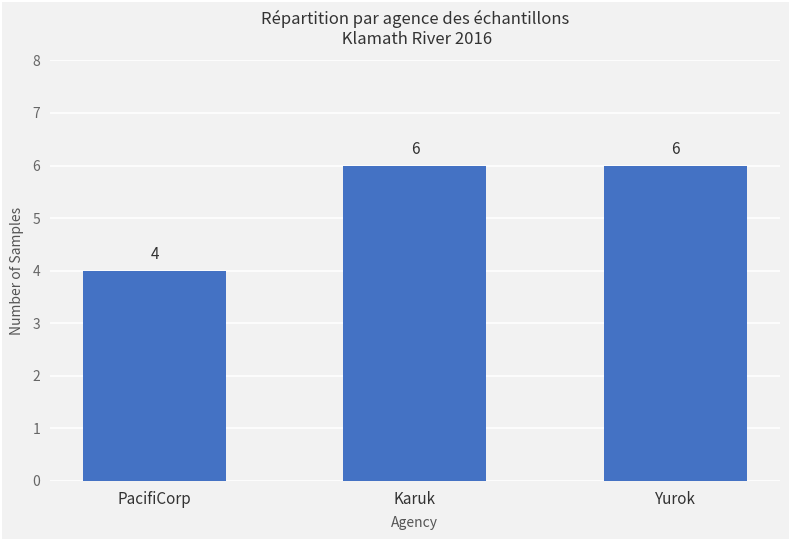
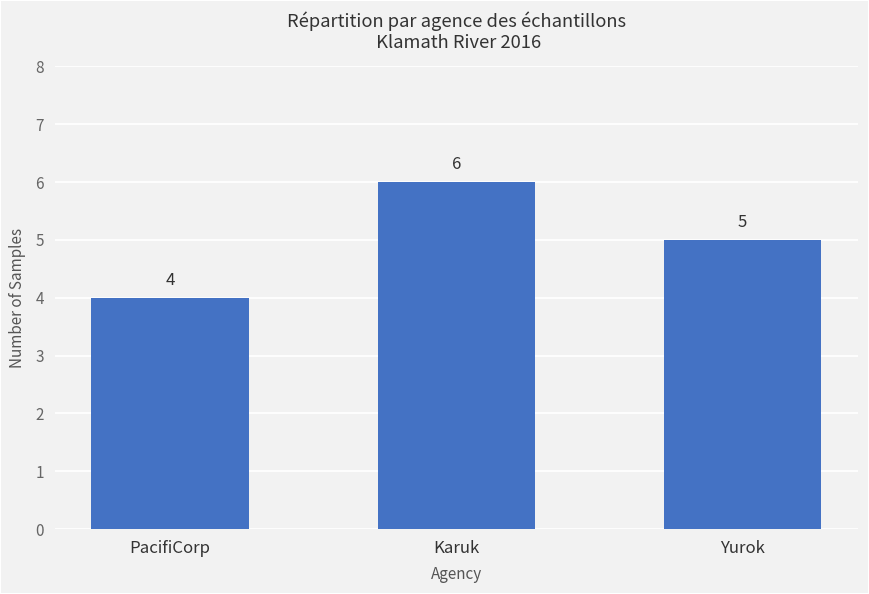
  {
    "PacifiCorp": 4,
    "Karuk": 6,
-   "Yurok": 6
+   "Yurok": 5
  }
